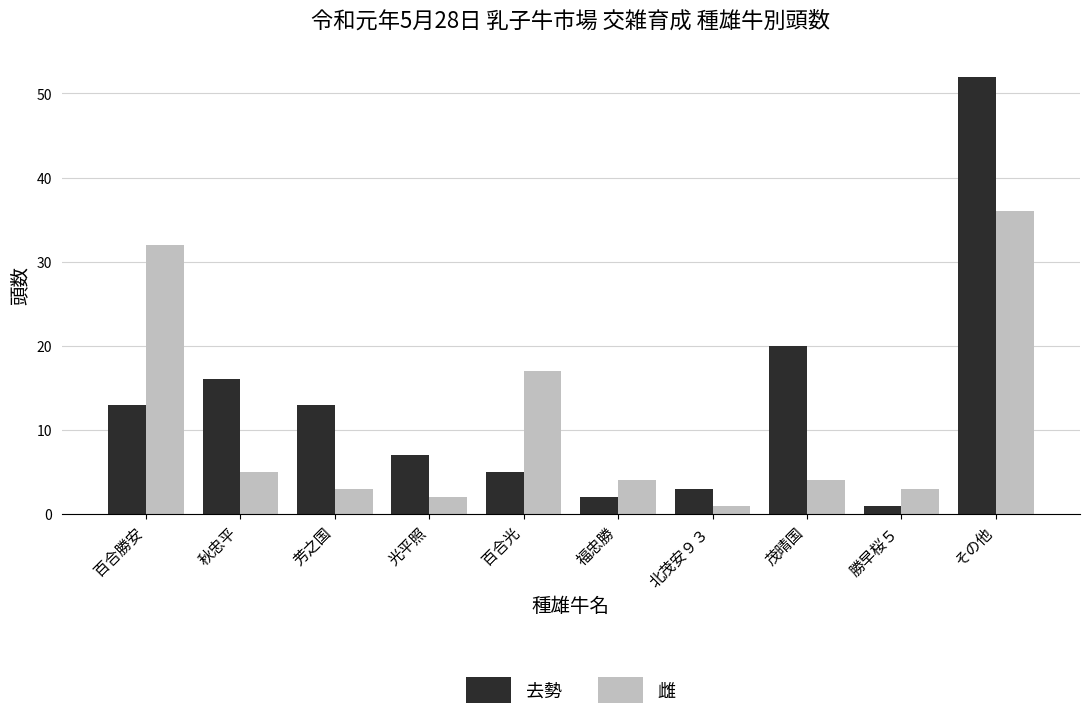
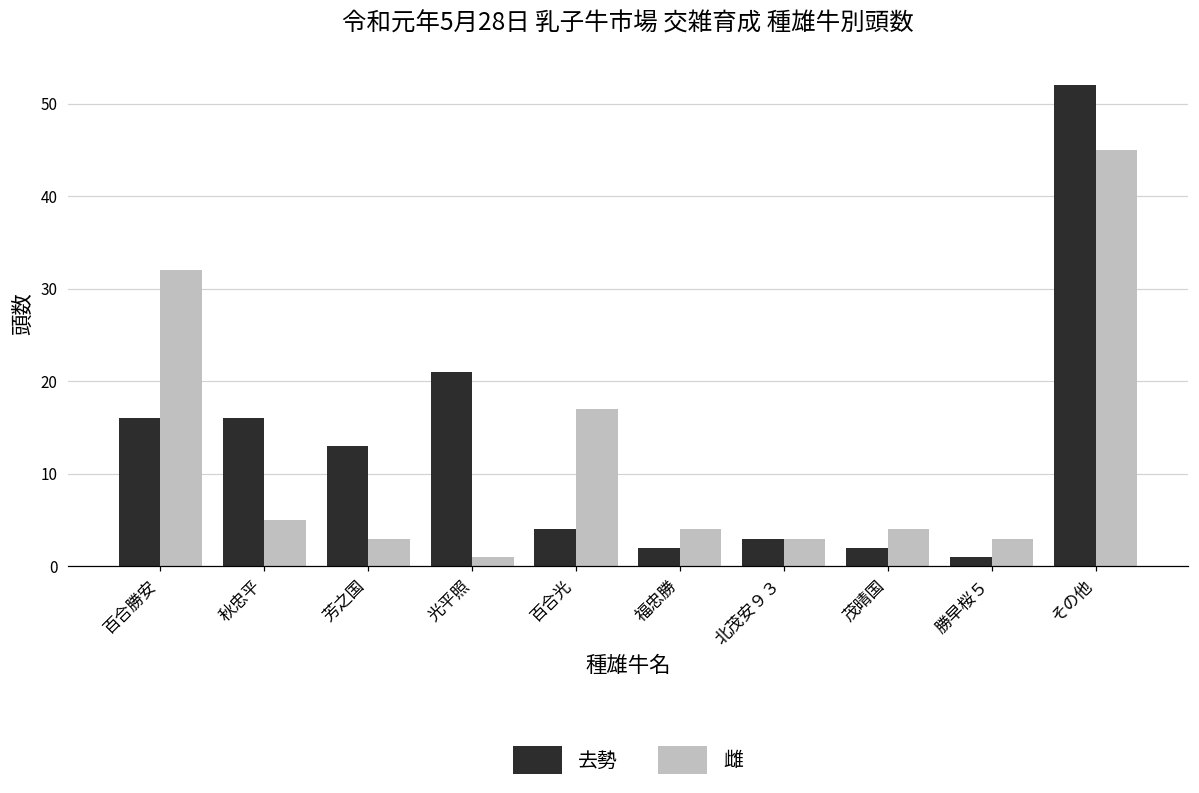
  {
    "去勢": {
-     "百合勝安": 13,
+     "百合勝安": 16,
      "秋忠平": 16,
      "芳之国": 13,
-     "光平照": 7,
-     "百合光": 5,
+     "光平照": 21,
+     "百合光": 4,
      "福忠勝": 2,
      "北茂安９３": 3,
-     "茂晴国": 20,
+     "茂晴国": 2,
      "勝早桜５": 1,
      "その他": 52
    },
    "雌": {
      "百合勝安": 32,
      "秋忠平": 5,
      "芳之国": 3,
-     "光平照": 2,
+     "光平照": 1,
      "百合光": 17,
      "福忠勝": 4,
-     "北茂安９３": 1,
+     "北茂安９３": 3,
      "茂晴国": 4,
      "勝早桜５": 3,
-     "その他": 36
+     "その他": 45
    }
  }
